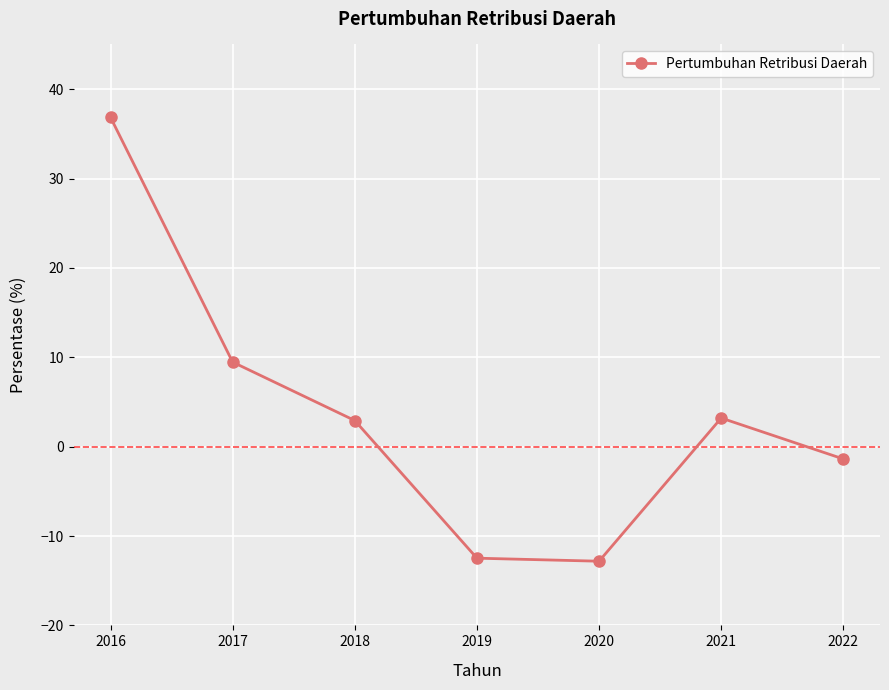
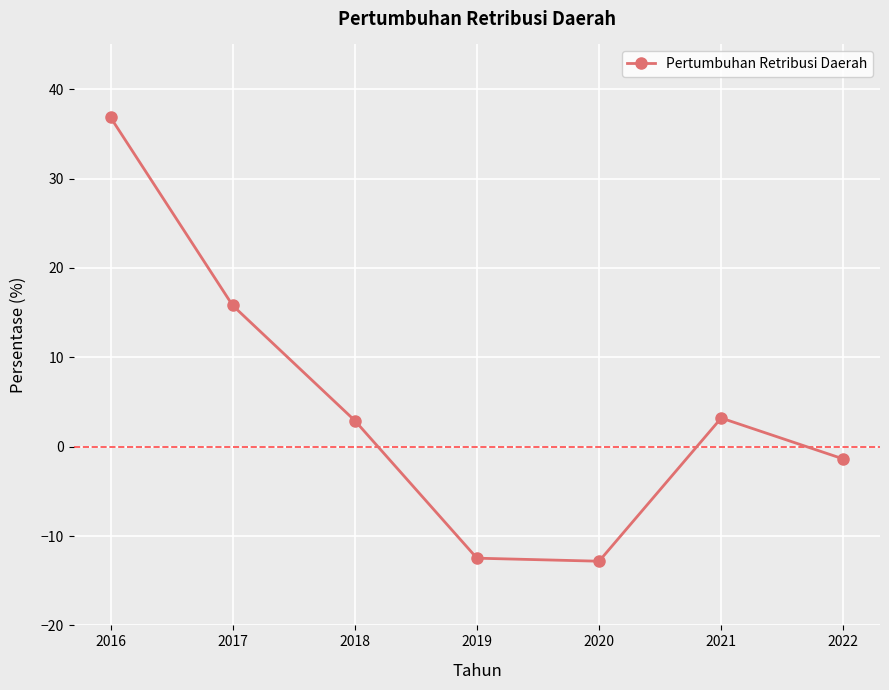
  {
    "2016": 37,
-   "2017": 9,
+   "2017": 16,
    "2018": 3,
    "2019": -12,
    "2020": -13,
    "2021": 3,
    "2022": -1
  }
